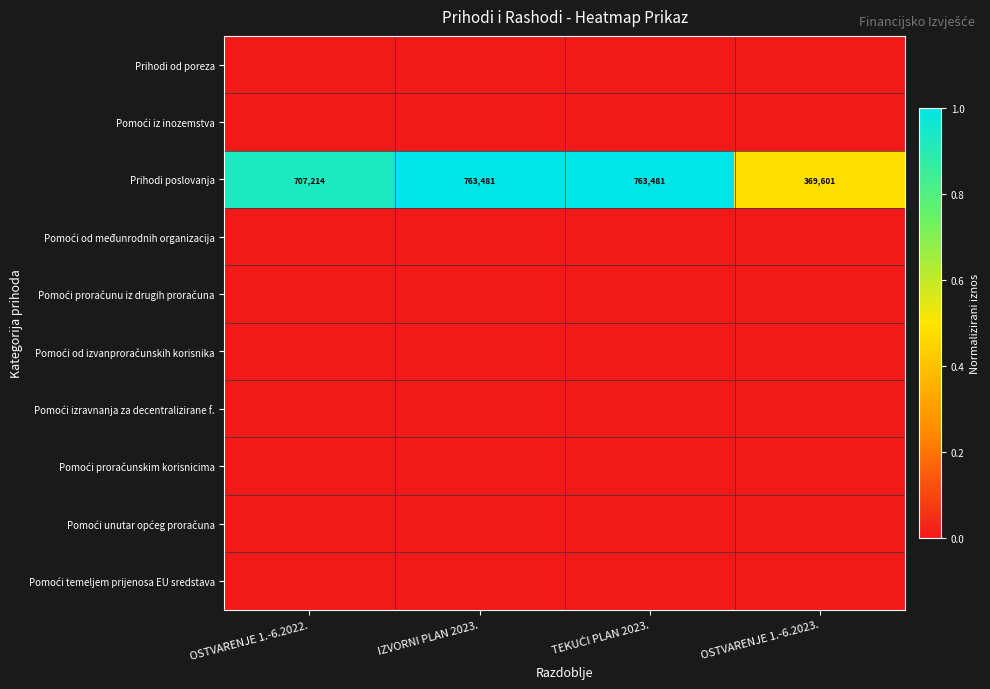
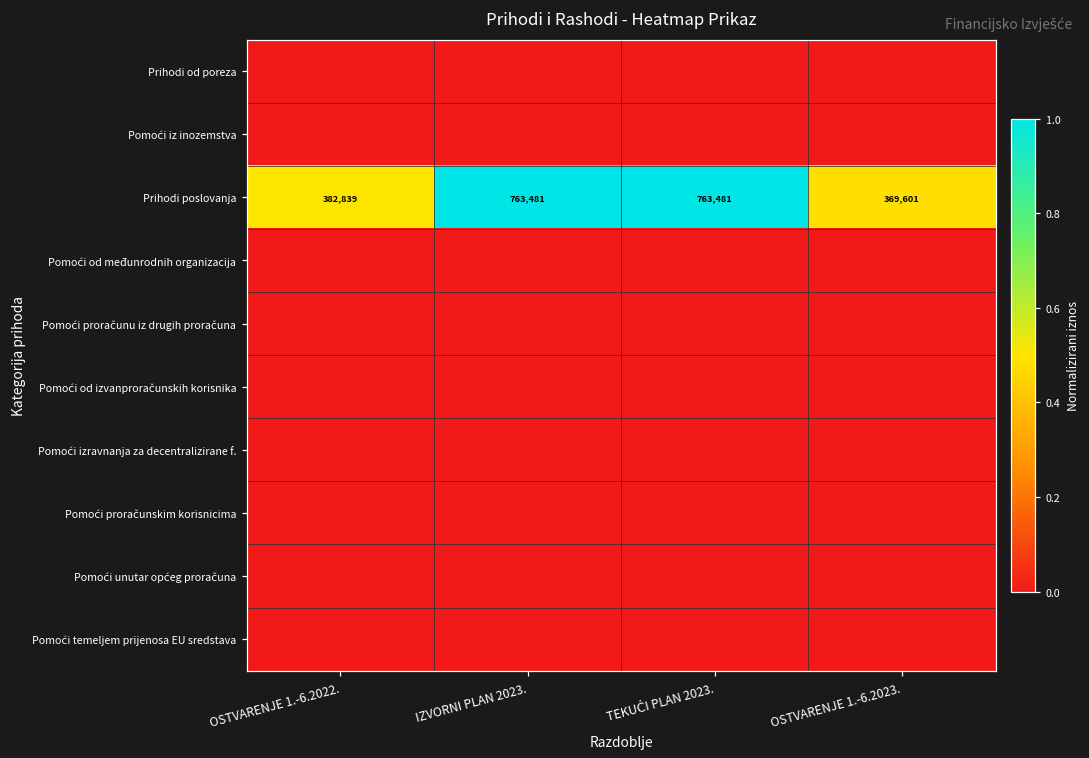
  {
    "Prihodi poslovanja": {
-     "OSTVARENJE 1.-6.2022.": "707,214",
+     "OSTVARENJE 1.-6.2022.": "382,839",
      "IZVORNI PLAN 2023.": "763,481",
      "TEKUĆI PLAN 2023.": "763,481",
      "OSTVARENJE 1.-6.2023.": "369,601"
    }
  }
